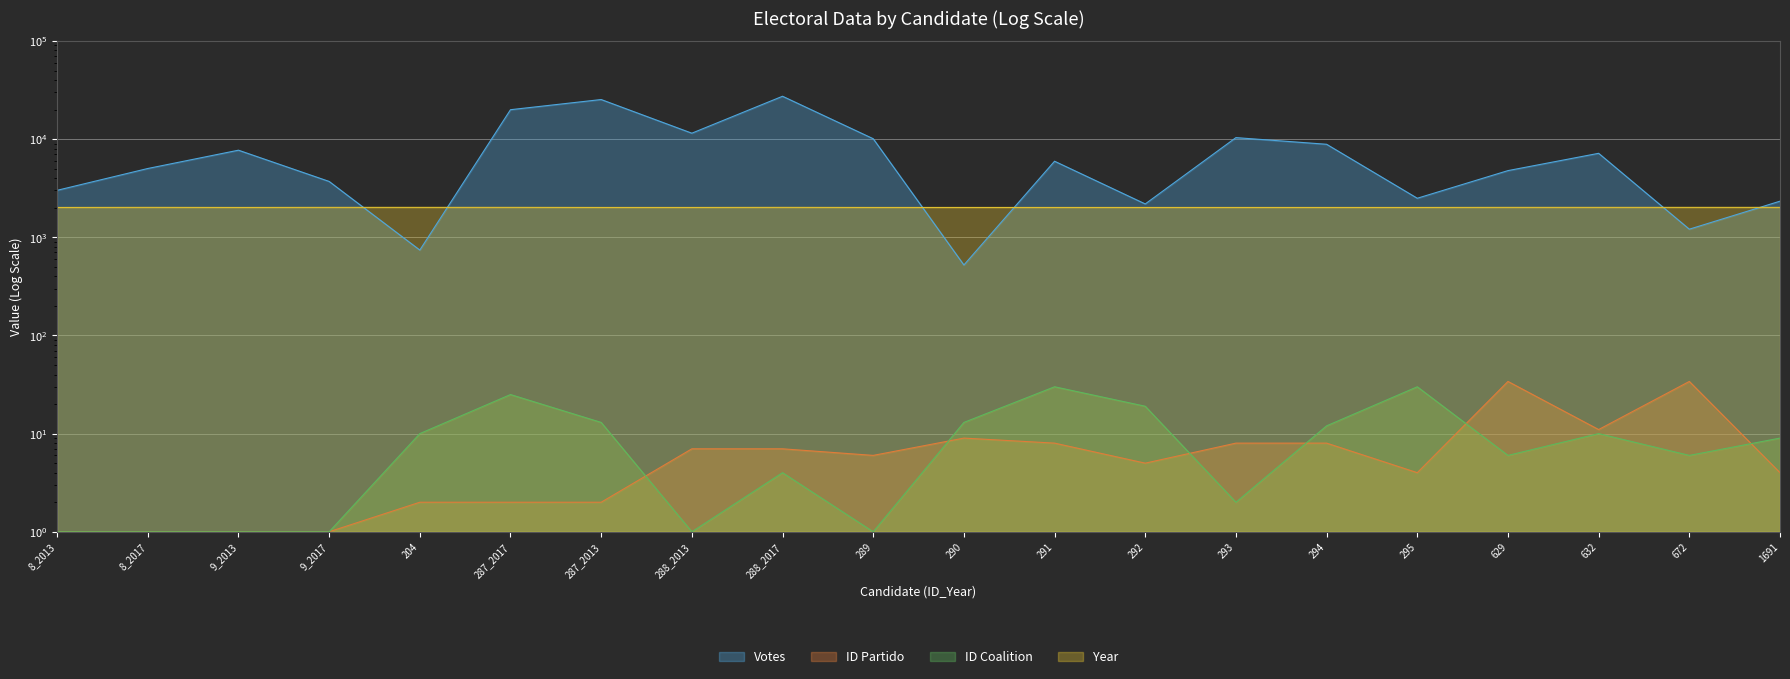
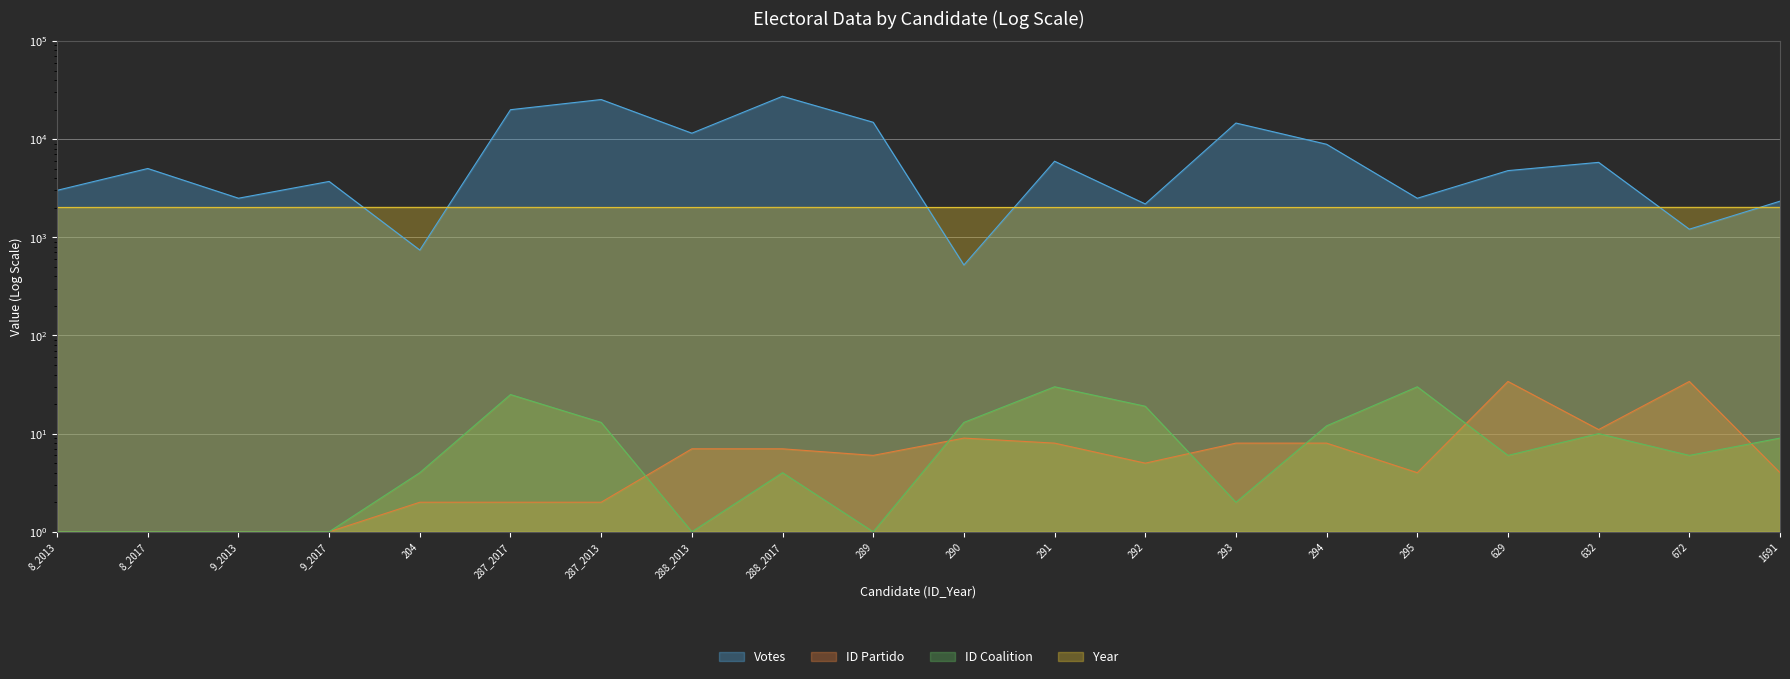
  {
    "Votes": {
      "8_2013": 3000,
      "8_2017": 5000,
-     "9_2013": 8000,
+     "9_2013": 2500,
      "9_2017": 3700,
      "204": 700,
      "287_2017": 20000,
      "287_2013": 25000,
      "288_2013": 11000,
      "288_2017": 27000,
-     "289": 10000,
+     "289": 15000,
      "290": 500,
      "291": 6000,
      "292": 2200,
-     "293": 10000,
+     "293": 15000,
      "294": 9000,
      "295": 2500,
      "629": 5000,
-     "632": 7000,
+     "632": 6000,
      "672": 1200,
      "1691": 2300
    },
    "ID Coalition": {
-     "204": 10,
+     "204": 4,
      "287_2017": 25,
      "287_2013": 13,
      "288_2013": 1,
      "288_2017": 4,
      "289": 1,
      "290": 13,
      "291": 30,
      "292": 19,
      "293": 2,
      "294": 12,
      "295": 30,
      "629": 6,
      "632": 10,
      "672": 6,
      "1691": 9
    }
  }
